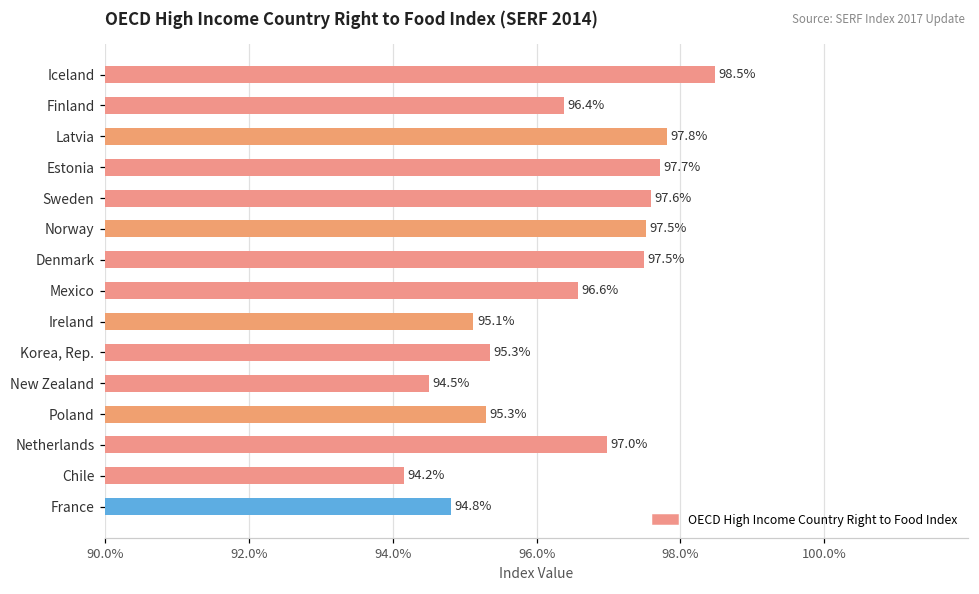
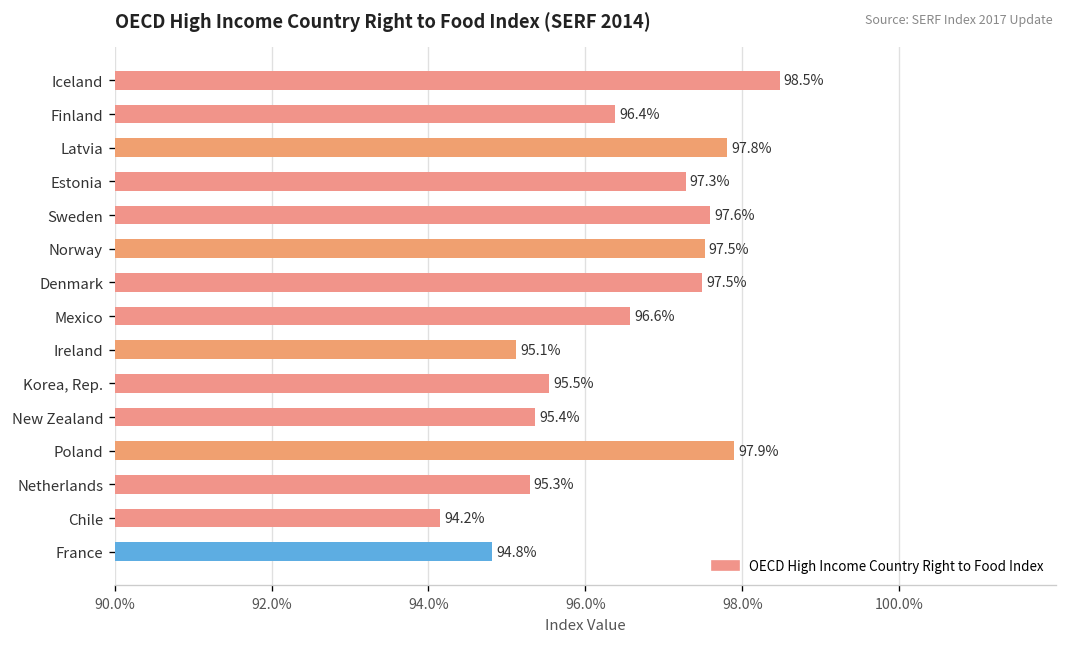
  {
    "Iceland": "98.5%",
    "Finland": "96.4%",
    "Latvia": "97.8%",
-   "Estonia": "97.7%",
+   "Estonia": "97.3%",
    "Sweden": "97.6%",
    "Norway": "97.5%",
    "Denmark": "97.5%",
    "Mexico": "96.6%",
    "Ireland": "95.1%",
-   "Korea, Rep.": "95.3%",
-   "New Zealand": "94.5%",
-   "Poland": "95.3%",
-   "Netherlands": "97.0%",
+   "Korea, Rep.": "95.5%",
+   "New Zealand": "95.4%",
+   "Poland": "97.9%",
+   "Netherlands": "95.3%",
    "Chile": "94.2%",
    "France": "94.8%"
  }
